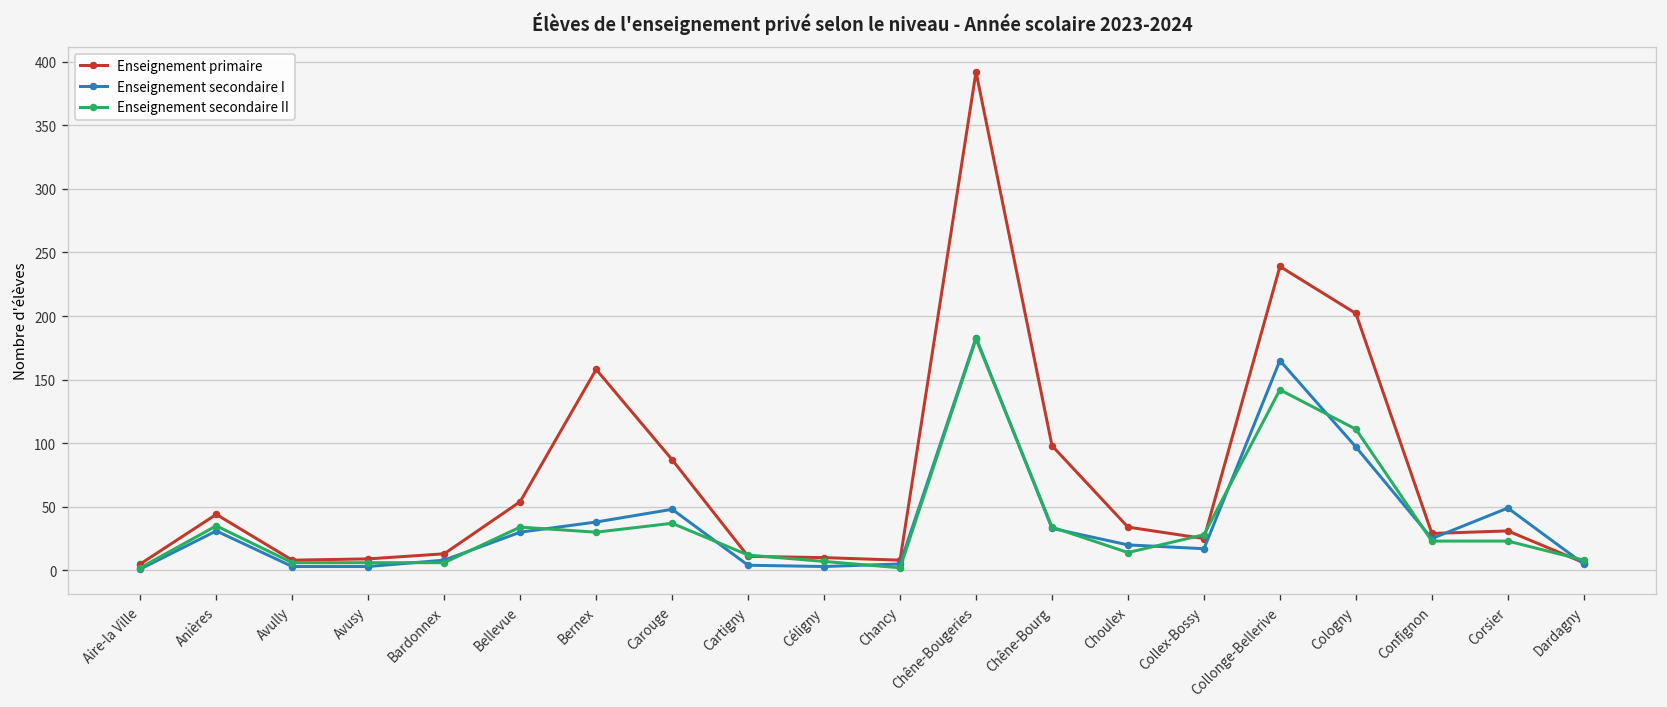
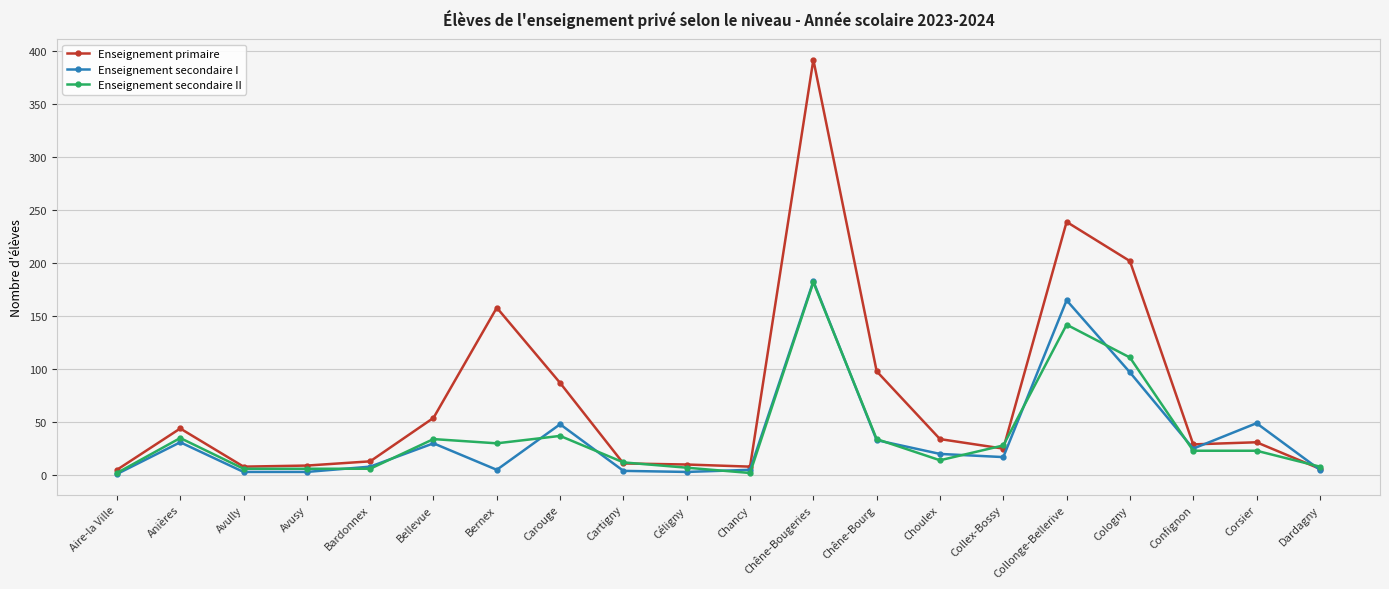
  {
    "Enseignement primaire": {
      "Aire-la Ville": 5,
      "Anières": 44,
      "Avusy": 9,
      "Bardonnex": 13,
      "Bellevue": 54,
      "Bernex": 158,
      "Carouge": 87,
      "Céligny": 10,
      "Chancy": 8,
      "Chêne-Bougeries": 392,
      "Chêne-Bourg": 98,
      "Choulex": 34,
      "Collex-Bossy": 25,
      "Collonge-Bellerive": 239,
      "Cologny": 202,
      "Confignon": 29,
      "Corsier": 31
    },
    "Enseignement secondaire I": {
      "Anières": 31,
      "Avully": 3,
      "Avusy": 3,
      "Bellevue": 30,
-     "Bernex": 38,
+     "Bernex": 5,
      "Carouge": 48,
      "Cartigny": 4,
      "Céligny": 3,
      "Chancy": 5,
      "Choulex": 20,
      "Collex-Bossy": 17,
      "Collonge-Bellerive": 165,
      "Cologny": 97,
      "Corsier": 49
    },
    "Enseignement secondaire II": {
      "Anières": 35,
      "Avusy": 6,
      "Bellevue": 34,
      "Bernex": 30,
      "Carouge": 37,
      "Céligny": 7,
      "Chancy": 2,
      "Choulex": 14,
      "Collex-Bossy": 28,
      "Collonge-Bellerive": 142,
      "Cologny": 111,
      "Corsier": 23
    }
  }
